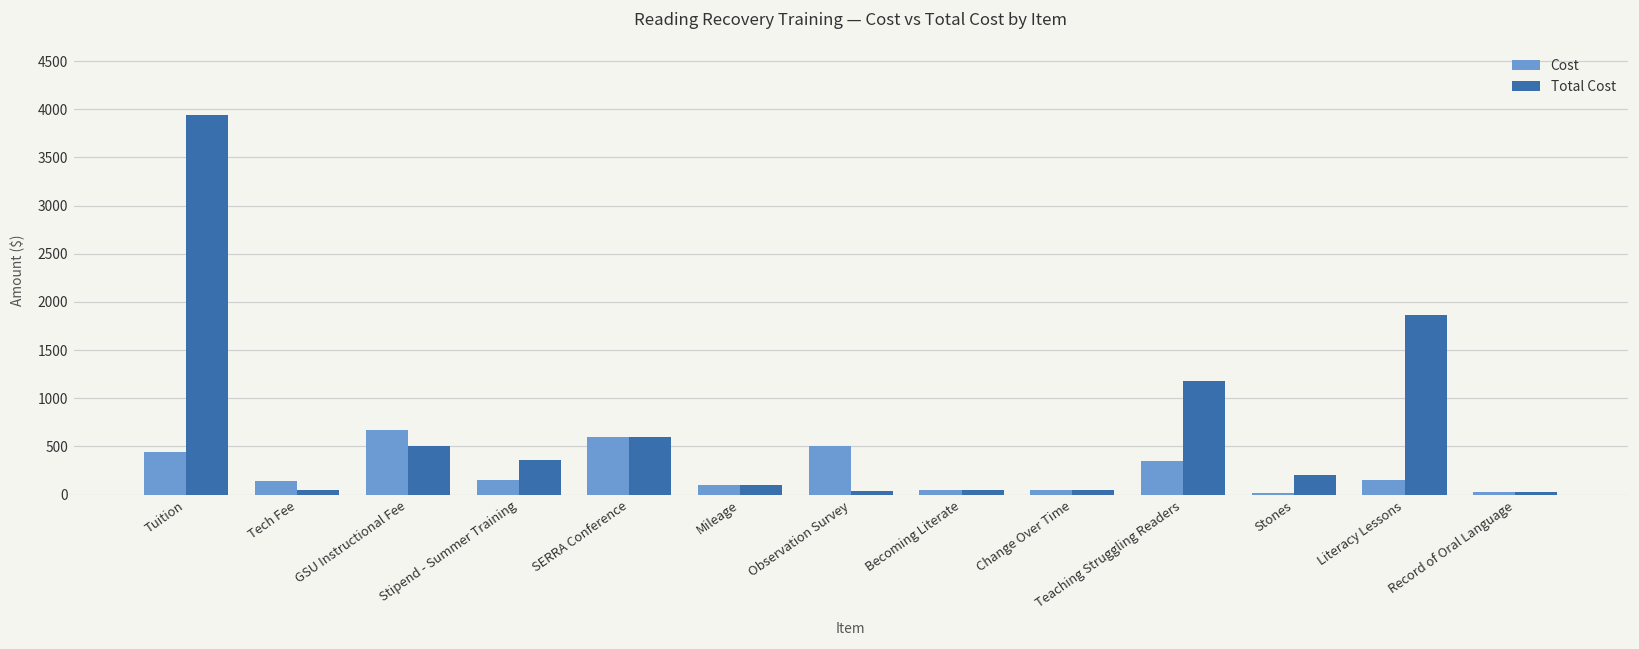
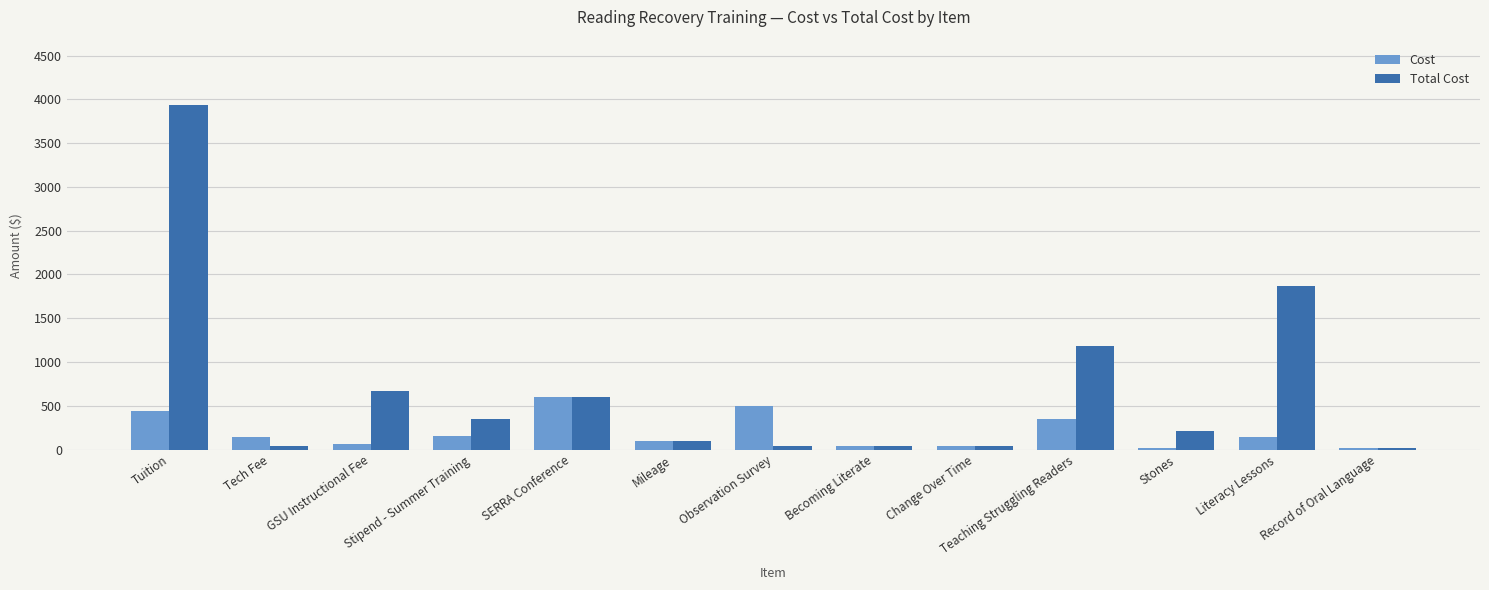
  {
    "Cost": {
      "Tuition": 400,
      "Tech Fee": 100,
-     "GSU Instructional Fee": 700,
+     "GSU Instructional Fee": 100,
      "Stipend - Summer Training": 200,
      "SERRA Conference": 600,
      "Mileage": 100,
      "Observation Survey": 500,
      "Becoming Literate": 0,
      "Change Over Time": 0,
      "Teaching Struggling Readers": 400,
      "Literacy Lessons": 100
    },
    "Total Cost": {
      "Tuition": 3900,
      "Tech Fee": 0,
-     "GSU Instructional Fee": 500,
+     "GSU Instructional Fee": 700,
      "Stipend - Summer Training": 400,
      "SERRA Conference": 600,
      "Mileage": 100,
      "Observation Survey": 0,
      "Becoming Literate": 0,
      "Change Over Time": 0,
      "Teaching Struggling Readers": 1200,
      "Stones": 200,
      "Literacy Lessons": 1900
    }
  }
